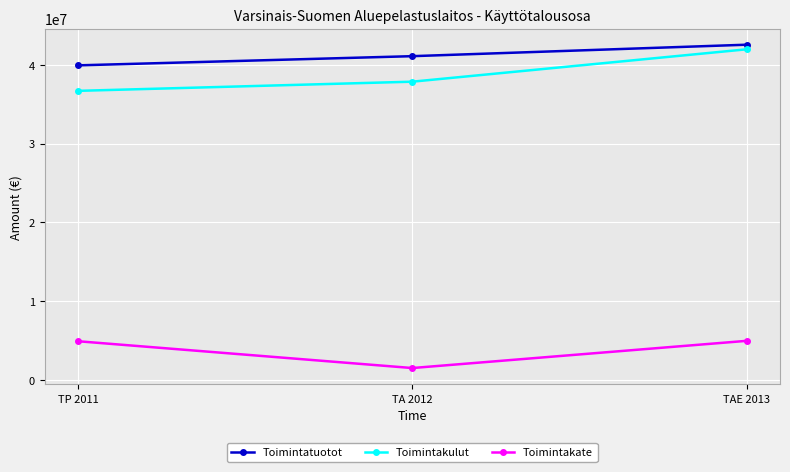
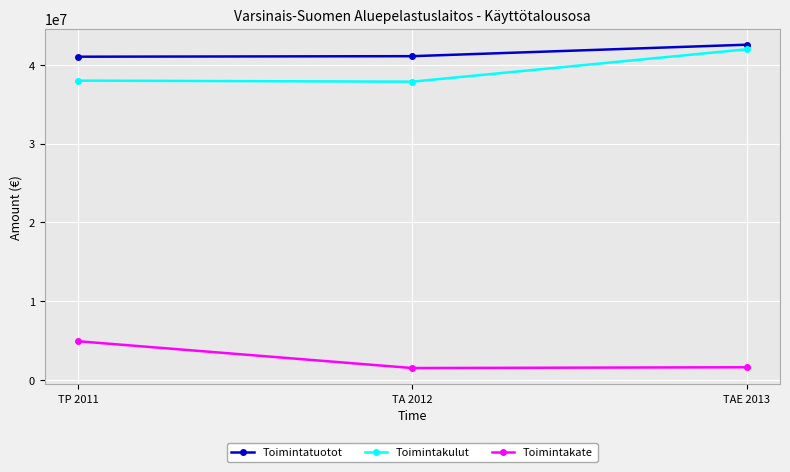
  {
    "Toimintatuotot": {
-     "TP 2011": 40000000,
+     "TP 2011": 41000000,
      "TA 2012": 41000000,
      "TAE 2013": 43000000
    },
    "Toimintakulut": {
-     "TP 2011": 37000000,
+     "TP 2011": 38000000,
      "TA 2012": 38000000,
      "TAE 2013": 42000000
    },
    "Toimintakate": {
      "TP 2011": 5000000,
      "TA 2012": 2000000,
-     "TAE 2013": 5000000
+     "TAE 2013": 2000000
    }
  }
